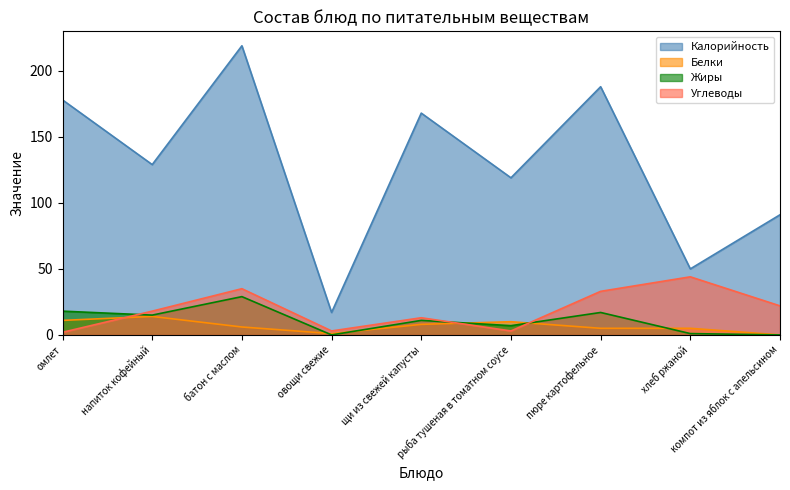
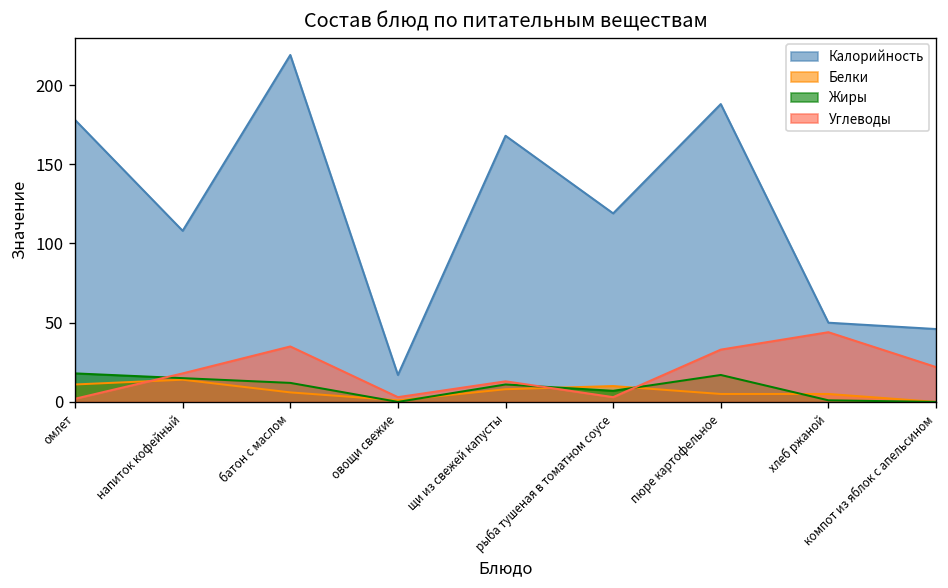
  {
    "Калорийность": {
      "омлет": 178,
-     "напиток кофейный": 129,
+     "напиток кофейный": 108,
      "батон с маслом": 219,
      "овощи свежие": 17,
      "щи из свежей капусты": 168,
      "рыба тушеная в томатном соусе": 119,
      "пюре картофельное": 188,
      "хлеб ржаной": 50,
-     "компот из яблок с апельсином": 91
+     "компот из яблок с апельсином": 46
    },
    "Белки": {
      "омлет": 11,
      "батон с маслом": 6,
      "щи из свежей капусты": 8,
      "рыба тушеная в томатном соусе": 10,
      "пюре картофельное": 5,
      "хлеб ржаной": 5
    },
    "Жиры": {
      "омлет": 18,
-     "батон с маслом": 29,
+     "батон с маслом": 12,
      "щи из свежей капусты": 11,
      "рыба тушеная в томатном соусе": 7,
      "пюре картофельное": 17,
      "хлеб ржаной": 1
    },
    "Углеводы": {
      "омлет": 2,
      "напиток кофейный": 18,
      "батон с маслом": 35,
      "овощи свежие": 3,
      "щи из свежей капусты": 13,
      "рыба тушеная в томатном соусе": 3,
      "пюре картофельное": 33,
      "хлеб ржаной": 44,
      "компот из яблок с апельсином": 22
    }
  }
